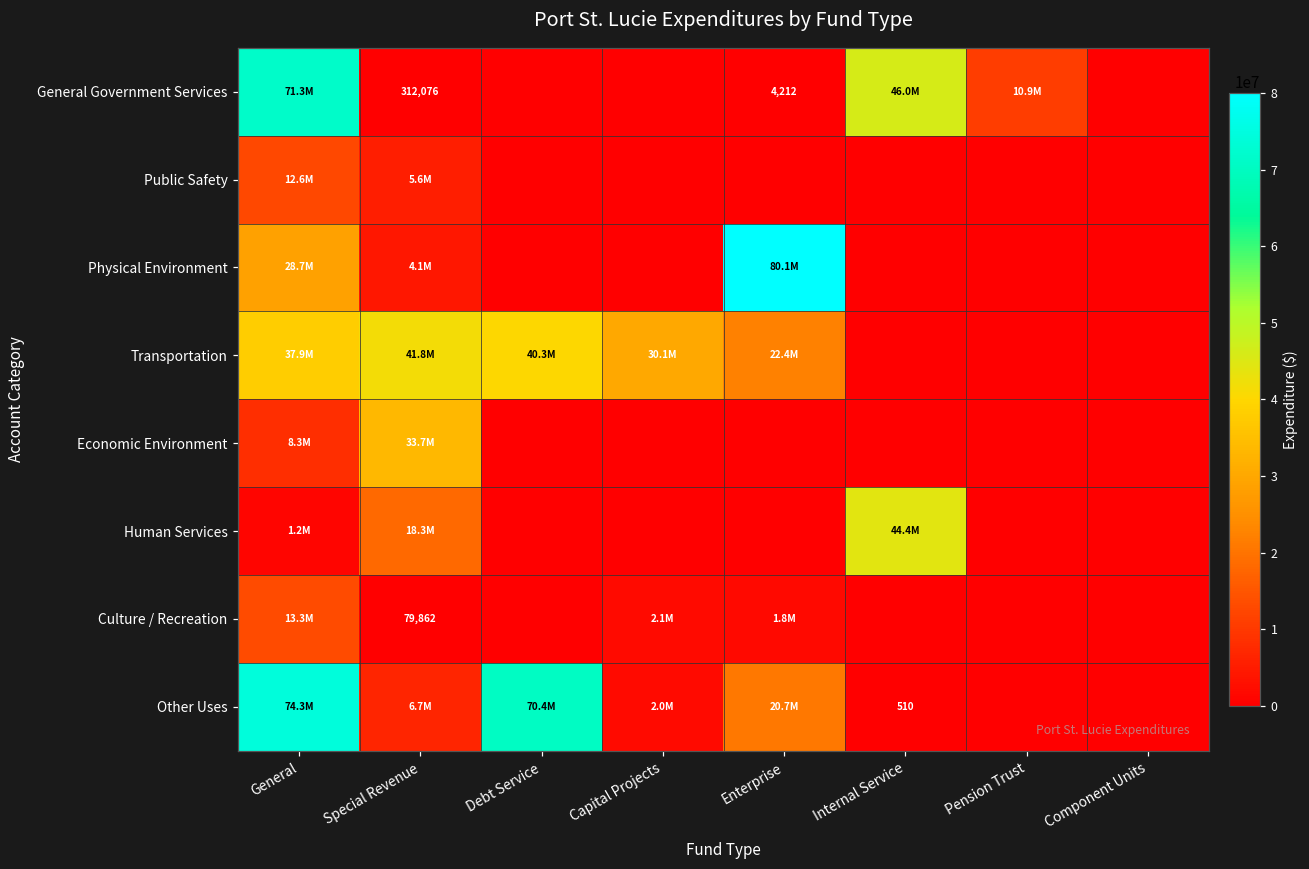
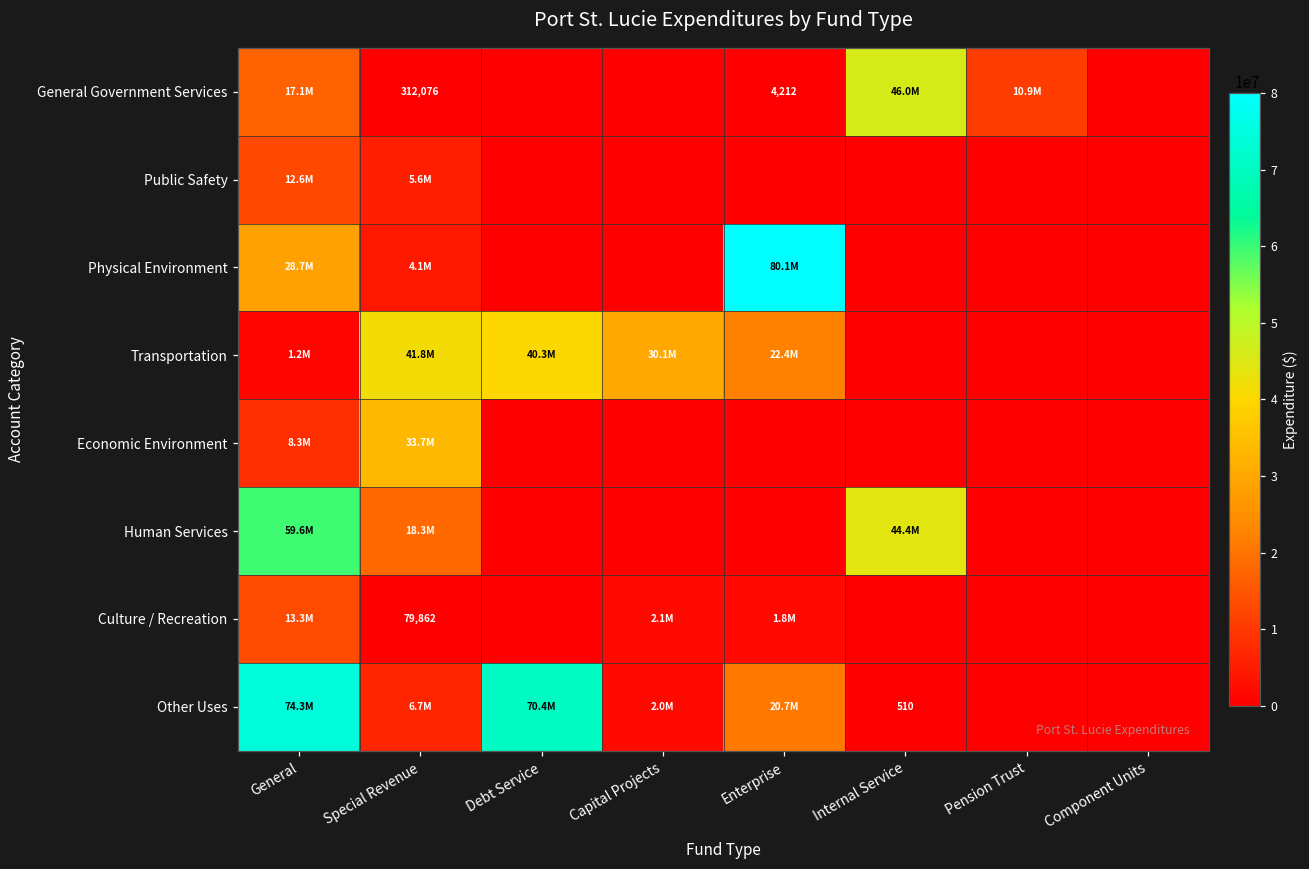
  {
    "General Government Services": {
-     "General": "71.3M",
+     "General": "17.1M",
      "Special Revenue": "312,076",
      "Enterprise": "4,212",
      "Internal Service": "46.0M",
      "Pension Trust": "10.9M"
    },
    "Public Safety": {
      "General": "12.6M",
      "Special Revenue": "5.6M"
    },
    "Physical Environment": {
      "General": "28.7M",
      "Special Revenue": "4.1M",
      "Enterprise": "80.1M"
    },
    "Transportation": {
-     "General": "37.9M",
+     "General": "1.2M",
      "Special Revenue": "41.8M",
      "Debt Service": "40.3M",
      "Capital Projects": "30.1M",
      "Enterprise": "22.4M"
    },
    "Economic Environment": {
      "General": "8.3M",
      "Special Revenue": "33.7M"
    },
    "Human Services": {
-     "General": "1.2M",
+     "General": "59.6M",
      "Special Revenue": "18.3M",
      "Internal Service": "44.4M"
    },
    "Culture / Recreation": {
      "General": "13.3M",
      "Special Revenue": "79,862",
      "Capital Projects": "2.1M",
      "Enterprise": "1.8M"
    },
    "Other Uses": {
      "General": "74.3M",
      "Special Revenue": "6.7M",
      "Debt Service": "70.4M",
      "Capital Projects": "2.0M",
      "Enterprise": "20.7M",
      "Internal Service": "510"
    }
  }
